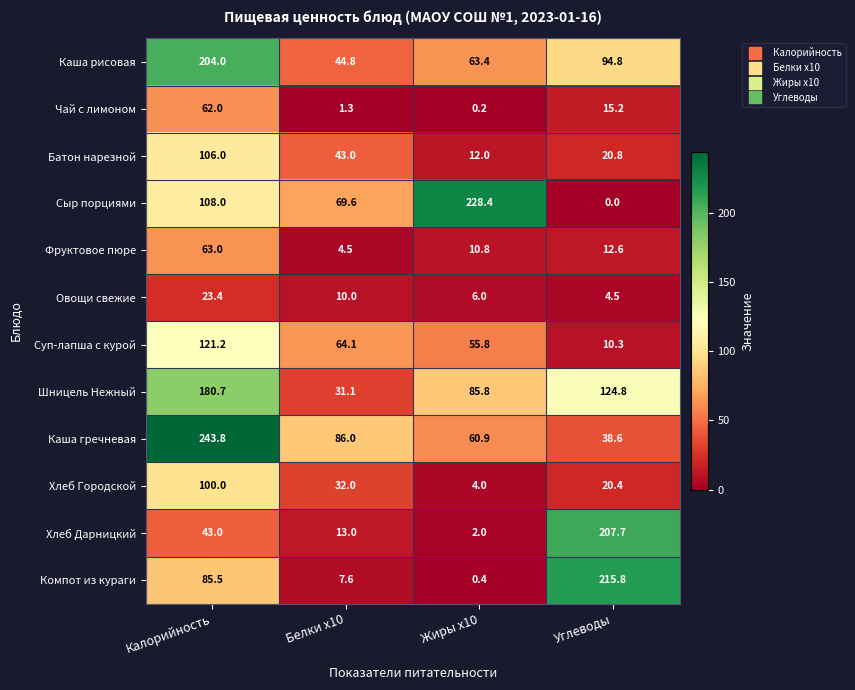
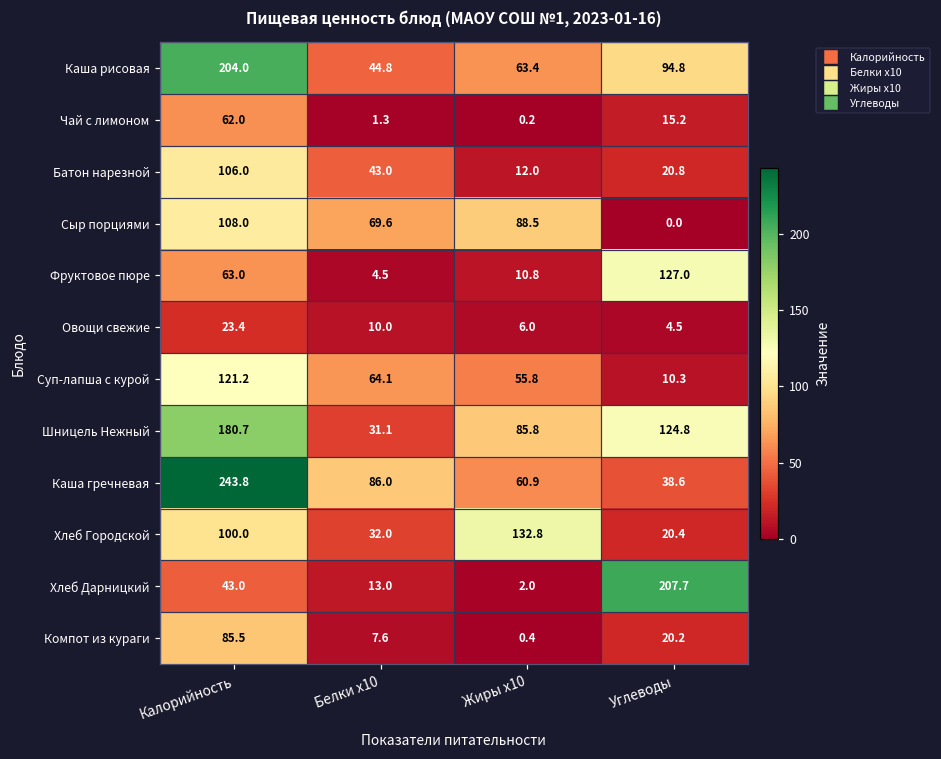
  {
    "Каша рисовая": {
      "Калорийность": 204.0,
      "Белки x10": 44.8,
      "Жиры x10": 63.4,
      "Углеводы": 94.8
    },
    "Чай с лимоном": {
      "Калорийность": 62.0,
      "Белки x10": 1.3,
      "Жиры x10": 0.2,
      "Углеводы": 15.2
    },
    "Батон нарезной": {
      "Калорийность": 106.0,
      "Белки x10": 43.0,
      "Жиры x10": 12.0,
      "Углеводы": 20.8
    },
    "Сыр порциями": {
      "Калорийность": 108.0,
      "Белки x10": 69.6,
-     "Жиры x10": 228.4,
+     "Жиры x10": 88.5,
      "Углеводы": 0.0
    },
    "Фруктовое пюре": {
      "Калорийность": 63.0,
      "Белки x10": 4.5,
      "Жиры x10": 10.8,
-     "Углеводы": 12.6
+     "Углеводы": 127.0
    },
    "Овощи свежие": {
      "Калорийность": 23.4,
      "Белки x10": 10.0,
      "Жиры x10": 6.0,
      "Углеводы": 4.5
    },
    "Суп-лапша с курой": {
      "Калорийность": 121.2,
      "Белки x10": 64.1,
      "Жиры x10": 55.8,
      "Углеводы": 10.3
    },
    "Шницель Нежный": {
      "Калорийность": 180.7,
      "Белки x10": 31.1,
      "Жиры x10": 85.8,
      "Углеводы": 124.8
    },
    "Каша гречневая": {
      "Калорийность": 243.8,
      "Белки x10": 86.0,
      "Жиры x10": 60.9,
      "Углеводы": 38.6
    },
    "Хлеб Городской": {
      "Калорийность": 100.0,
      "Белки x10": 32.0,
-     "Жиры x10": 4.0,
+     "Жиры x10": 132.8,
      "Углеводы": 20.4
    },
    "Хлеб Дарницкий": {
      "Калорийность": 43.0,
      "Белки x10": 13.0,
      "Жиры x10": 2.0,
      "Углеводы": 207.7
    },
    "Компот из кураги": {
      "Калорийность": 85.5,
      "Белки x10": 7.6,
      "Жиры x10": 0.4,
-     "Углеводы": 215.8
+     "Углеводы": 20.2
    }
  }
